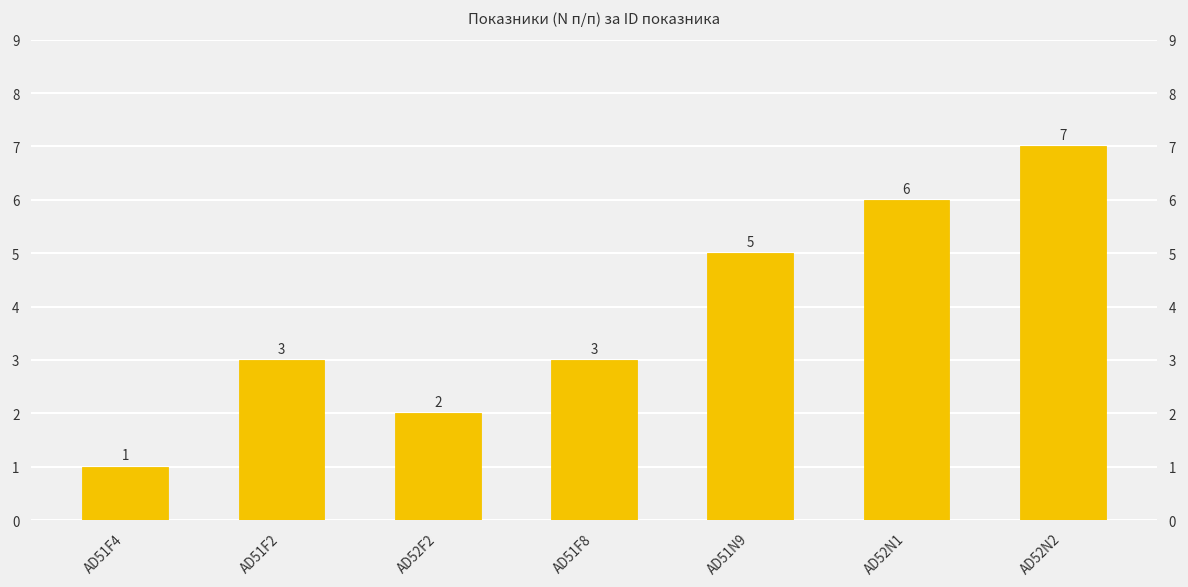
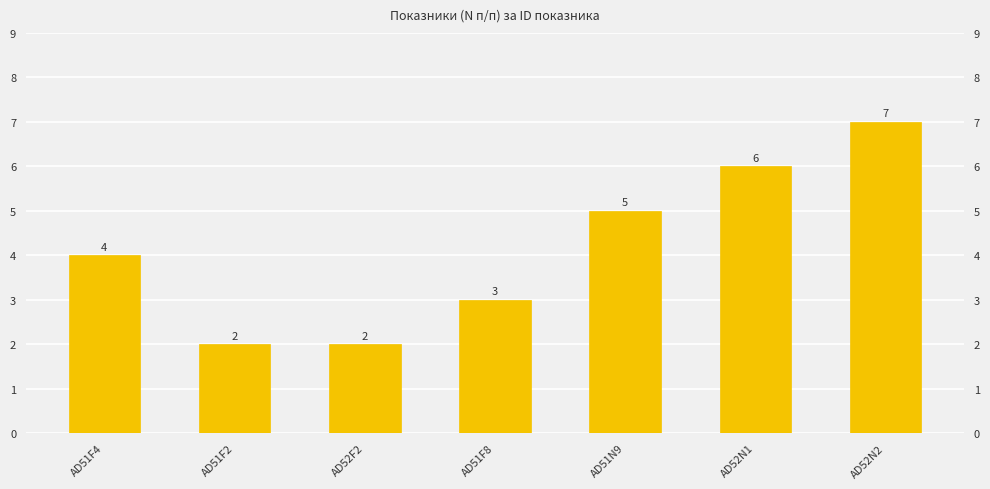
  {
-   "AD51F4": 1,
-   "AD51F2": 3,
+   "AD51F4": 4,
+   "AD51F2": 2,
    "AD52F2": 2,
    "AD51F8": 3,
    "AD51N9": 5,
    "AD52N1": 6,
    "AD52N2": 7
  }
